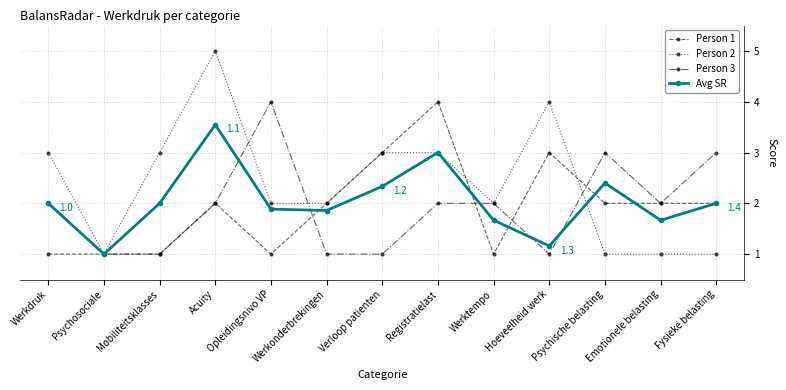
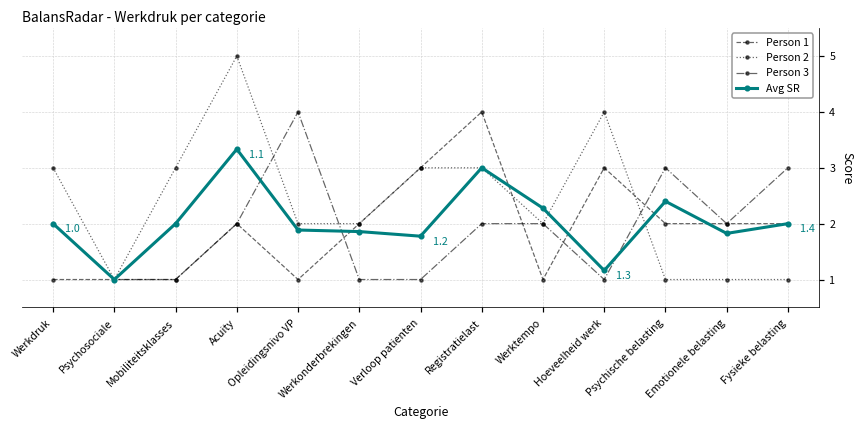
  {
    "Avg SR": {
      "Mobiliteitsklasses": 2.0,
-     "Acuity": 3.5,
+     "Acuity": 3.3,
      "Opleidingsnivo VP": 1.9,
      "Werkonderbrekingen": 1.9,
-     "Verloop patienten": 2.3,
-     "Werktempo": 1.7,
+     "Verloop patienten": 1.8,
+     "Werktempo": 2.3,
      "Psychische belasting": 2.4,
-     "Emotionele belasting": 1.7
+     "Emotionele belasting": 1.8
    }
  }
